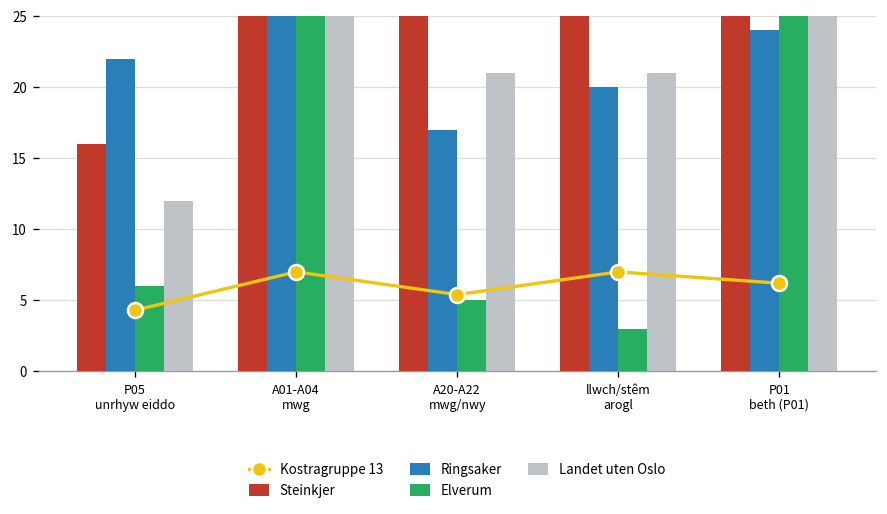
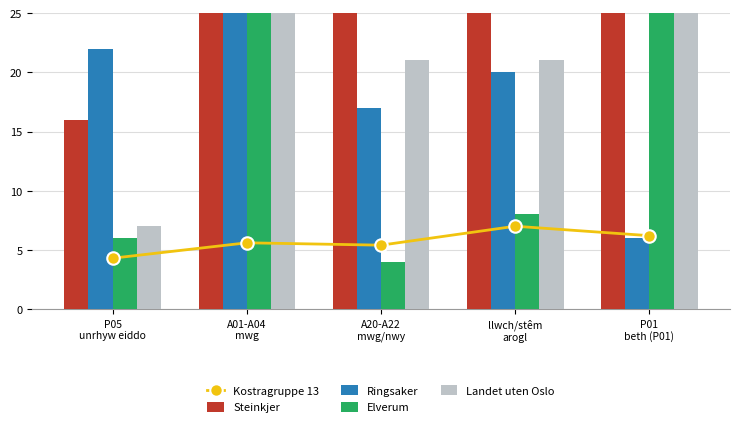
  {
    "Steinkjer": {
      "P05 unrhyw eiddo": 16.0
    },
    "Kostragruppe 13": {
      "P05 unrhyw eiddo": 4.3,
-     "A01-A04 mwg": 7.0,
+     "A01-A04 mwg": 5.6,
      "A20-A22 mwg/nwy": 5.4,
      "llwch/stêm arogl": 7.0,
      "P01 beth (P01)": 6.2
    },
    "Ringsaker": {
      "P05 unrhyw eiddo": 22,
      "A20-A22 mwg/nwy": 17,
      "llwch/stêm arogl": 20,
-     "P01 beth (P01)": 24
+     "P01 beth (P01)": 6
    },
    "Elverum": {
      "P05 unrhyw eiddo": 6,
-     "A20-A22 mwg/nwy": 5,
-     "llwch/stêm arogl": 3
+     "A20-A22 mwg/nwy": 4,
+     "llwch/stêm arogl": 8
    },
    "Landet uten Oslo": {
-     "P05 unrhyw eiddo": 12,
+     "P05 unrhyw eiddo": 7,
      "A20-A22 mwg/nwy": 21,
      "llwch/stêm arogl": 21
    }
  }
